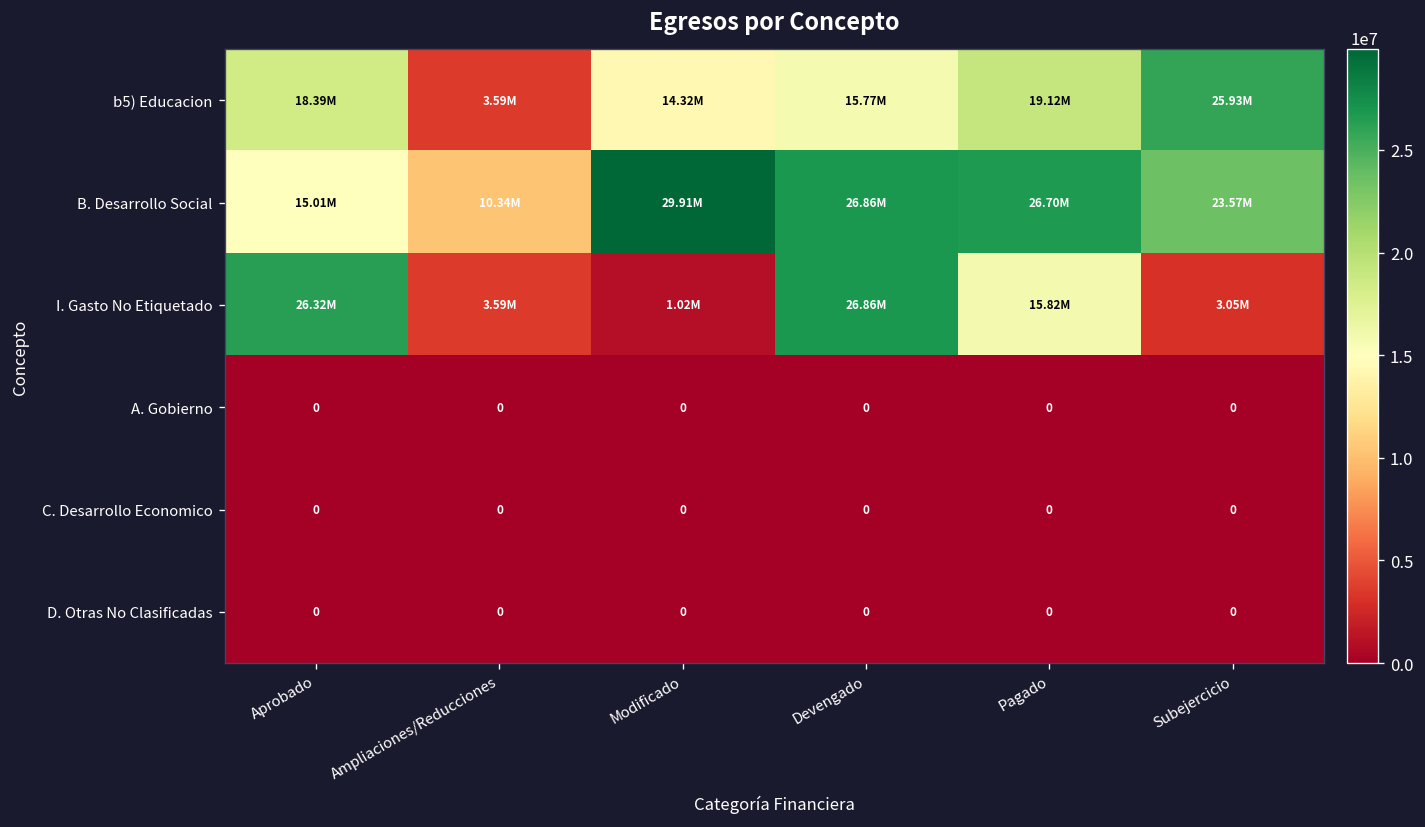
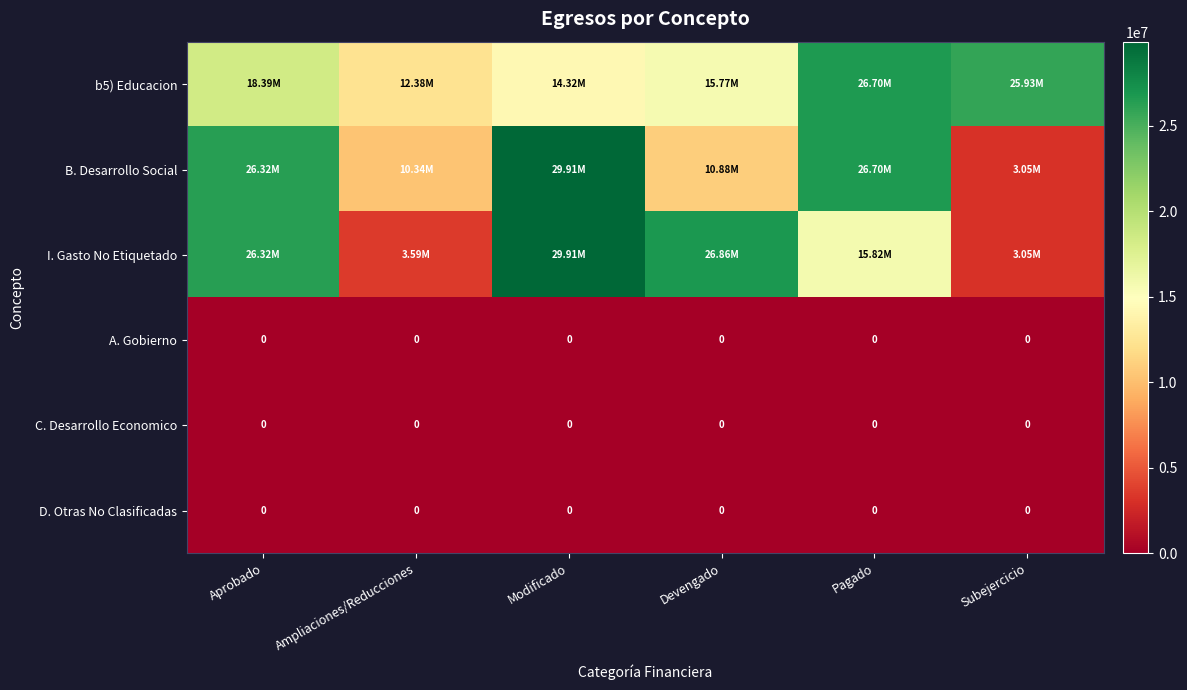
  {
    "b5) Educacion": {
      "Aprobado": "18.39M",
-     "Ampliaciones/Reducciones": "3.59M",
+     "Ampliaciones/Reducciones": "12.38M",
      "Modificado": "14.32M",
      "Devengado": "15.77M",
-     "Pagado": "19.12M",
+     "Pagado": "26.70M",
      "Subejercicio": "25.93M"
    },
    "B. Desarrollo Social": {
-     "Aprobado": "15.01M",
+     "Aprobado": "26.32M",
      "Ampliaciones/Reducciones": "10.34M",
      "Modificado": "29.91M",
-     "Devengado": "26.86M",
+     "Devengado": "10.88M",
      "Pagado": "26.70M",
-     "Subejercicio": "23.57M"
+     "Subejercicio": "3.05M"
    },
    "I. Gasto No Etiquetado": {
      "Aprobado": "26.32M",
      "Ampliaciones/Reducciones": "3.59M",
-     "Modificado": "1.02M",
+     "Modificado": "29.91M",
      "Devengado": "26.86M",
      "Pagado": "15.82M",
      "Subejercicio": "3.05M"
    },
    "A. Gobierno": {
      "Aprobado": "0",
      "Ampliaciones/Reducciones": "0",
      "Modificado": "0",
      "Devengado": "0",
      "Pagado": "0",
      "Subejercicio": "0"
    },
    "C. Desarrollo Economico": {
      "Aprobado": "0",
      "Ampliaciones/Reducciones": "0",
      "Modificado": "0",
      "Devengado": "0",
      "Pagado": "0",
      "Subejercicio": "0"
    },
    "D. Otras No Clasificadas": {
      "Aprobado": "0",
      "Ampliaciones/Reducciones": "0",
      "Modificado": "0",
      "Devengado": "0",
      "Pagado": "0",
      "Subejercicio": "0"
    }
  }
